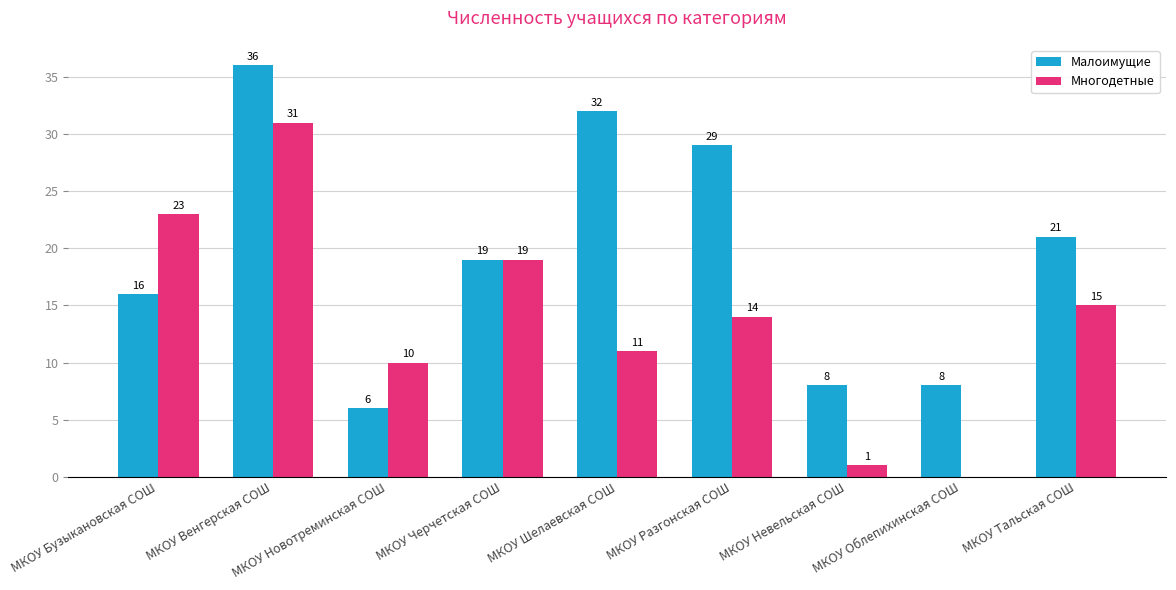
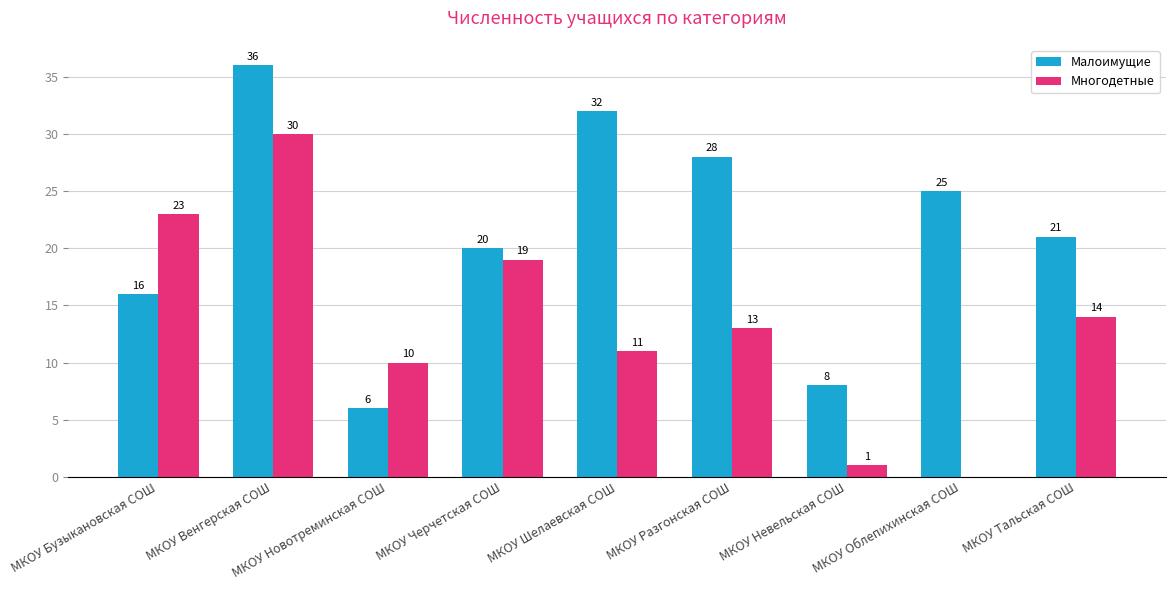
  {
    "Малоимущие": {
      "МКОУ Бузыкановская СОШ": 16,
      "МКОУ Венгерская СОШ": 36,
      "МКОУ Новотреминская СОШ": 6,
-     "МКОУ Черчетская СОШ": 19,
+     "МКОУ Черчетская СОШ": 20,
      "МКОУ Шелаевская СОШ": 32,
-     "МКОУ Разгонская СОШ": 29,
+     "МКОУ Разгонская СОШ": 28,
      "МКОУ Невельская СОШ": 8,
-     "МКОУ Облепихинская СОШ": 8,
+     "МКОУ Облепихинская СОШ": 25,
      "МКОУ Тальская СОШ": 21
    },
    "Многодетные": {
      "МКОУ Бузыкановская СОШ": 23,
-     "МКОУ Венгерская СОШ": 31,
+     "МКОУ Венгерская СОШ": 30,
      "МКОУ Новотреминская СОШ": 10,
      "МКОУ Черчетская СОШ": 19,
      "МКОУ Шелаевская СОШ": 11,
-     "МКОУ Разгонская СОШ": 14,
+     "МКОУ Разгонская СОШ": 13,
      "МКОУ Невельская СОШ": 1,
-     "МКОУ Тальская СОШ": 15
+     "МКОУ Тальская СОШ": 14
    }
  }
